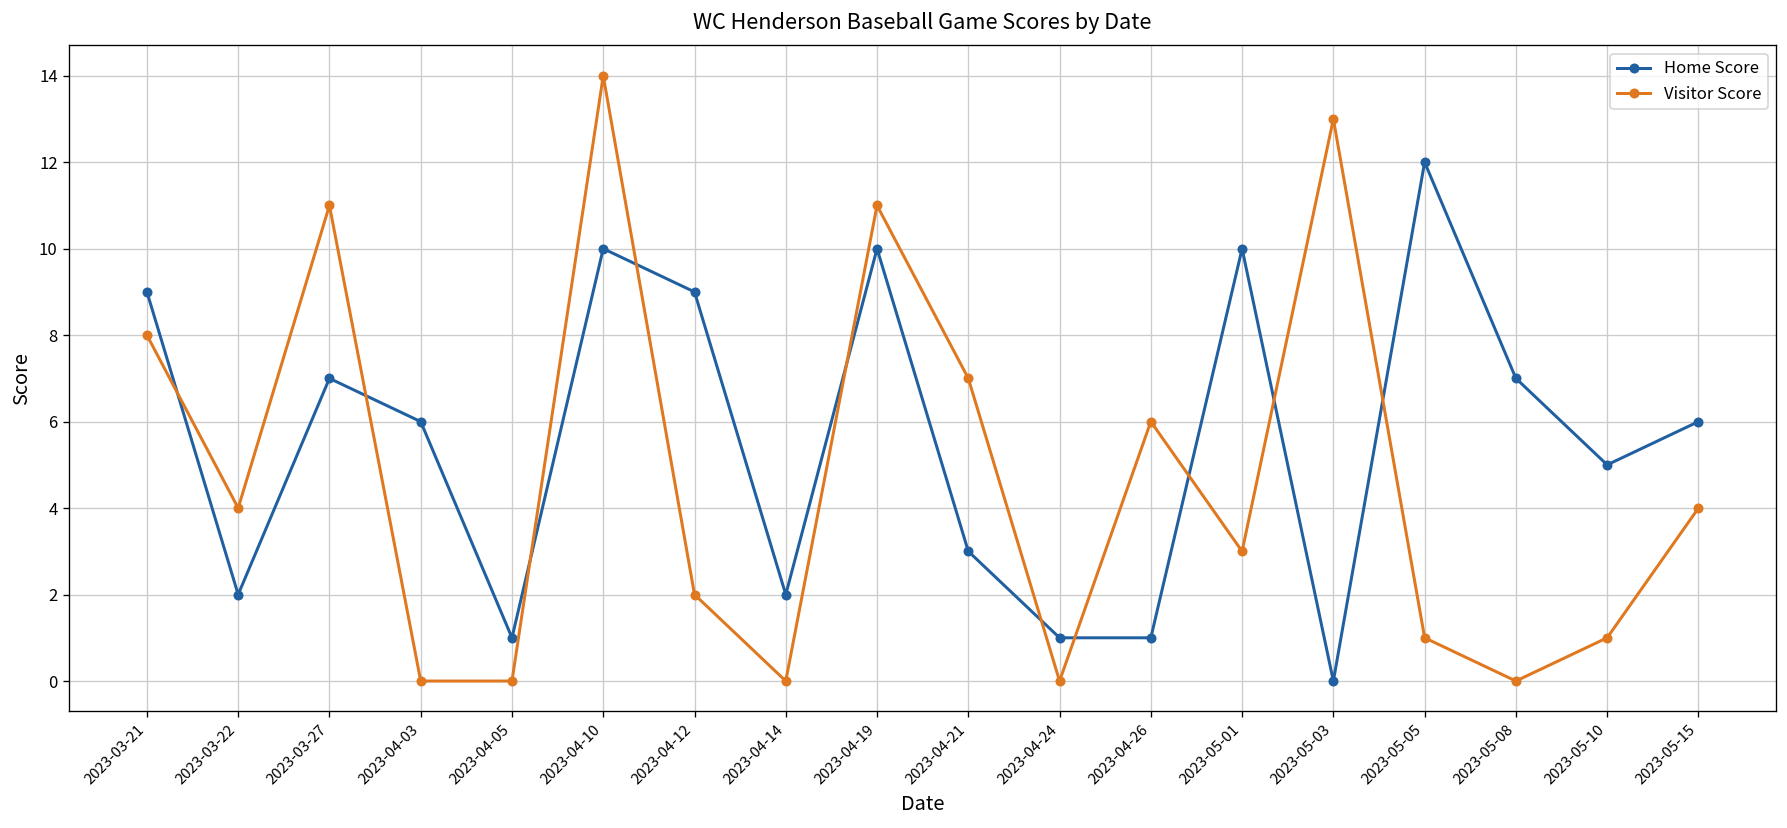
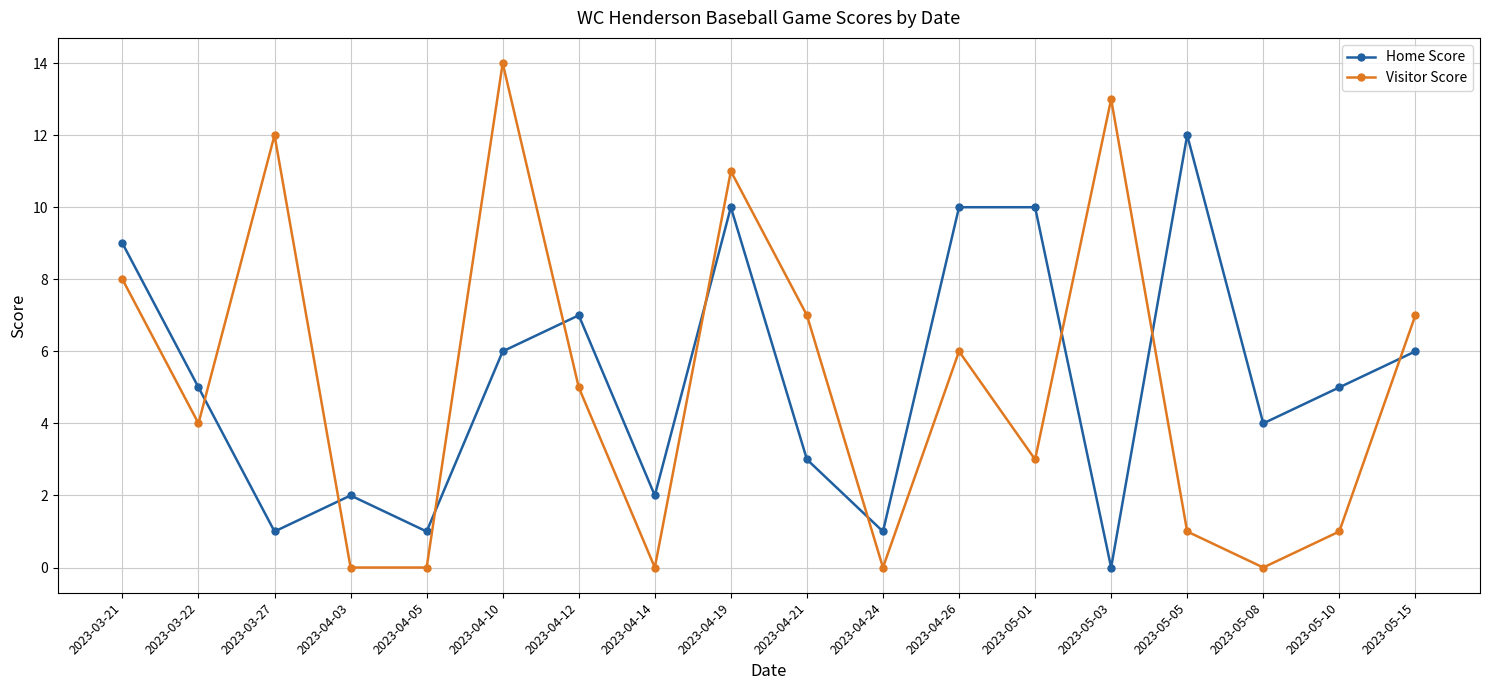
  {
    "Home Score": {
      "2023-03-21": 9,
-     "2023-03-22": 2,
-     "2023-03-27": 7,
-     "2023-04-03": 6,
+     "2023-03-22": 5,
+     "2023-03-27": 1,
+     "2023-04-03": 2,
      "2023-04-05": 1,
-     "2023-04-10": 10,
-     "2023-04-12": 9,
+     "2023-04-10": 6,
+     "2023-04-12": 7,
      "2023-04-14": 2,
      "2023-04-19": 10,
      "2023-04-21": 3,
      "2023-04-24": 1,
-     "2023-04-26": 1,
+     "2023-04-26": 10,
      "2023-05-01": 10,
      "2023-05-03": 0,
      "2023-05-05": 12,
-     "2023-05-08": 7,
+     "2023-05-08": 4,
      "2023-05-10": 5,
      "2023-05-15": 6
    },
    "Visitor Score": {
      "2023-03-21": 8,
      "2023-03-22": 4,
-     "2023-03-27": 11,
+     "2023-03-27": 12,
      "2023-04-03": 0,
      "2023-04-05": 0,
      "2023-04-10": 14,
-     "2023-04-12": 2,
+     "2023-04-12": 5,
      "2023-04-14": 0,
      "2023-04-19": 11,
      "2023-04-21": 7,
      "2023-04-24": 0,
      "2023-04-26": 6,
      "2023-05-01": 3,
      "2023-05-03": 13,
      "2023-05-05": 1,
      "2023-05-08": 0,
      "2023-05-10": 1,
-     "2023-05-15": 4
+     "2023-05-15": 7
    }
  }
